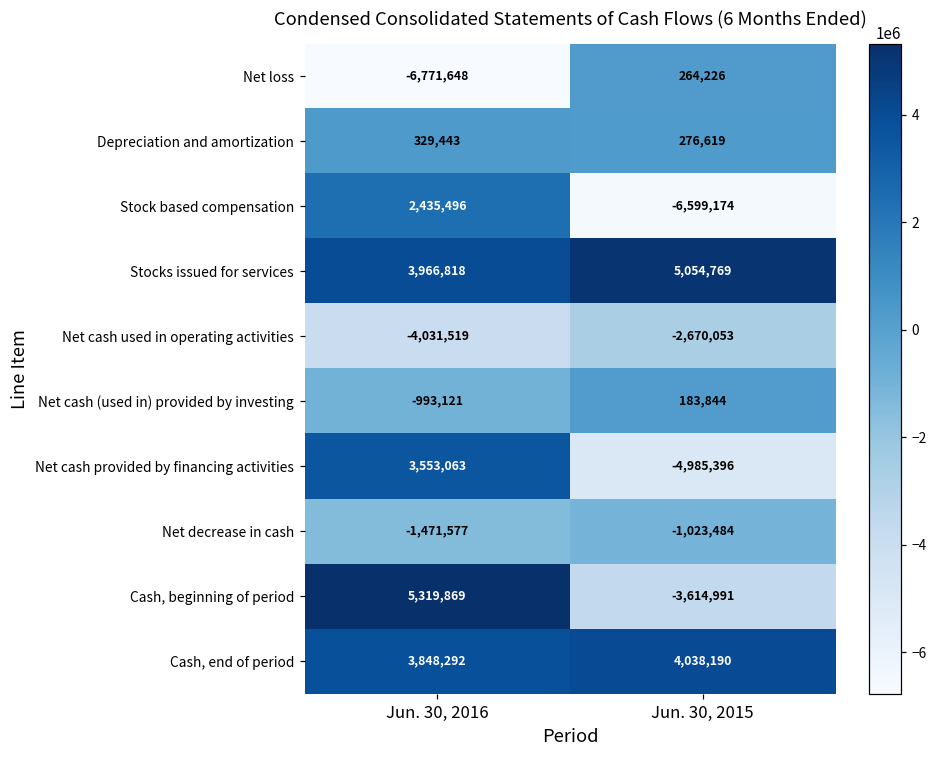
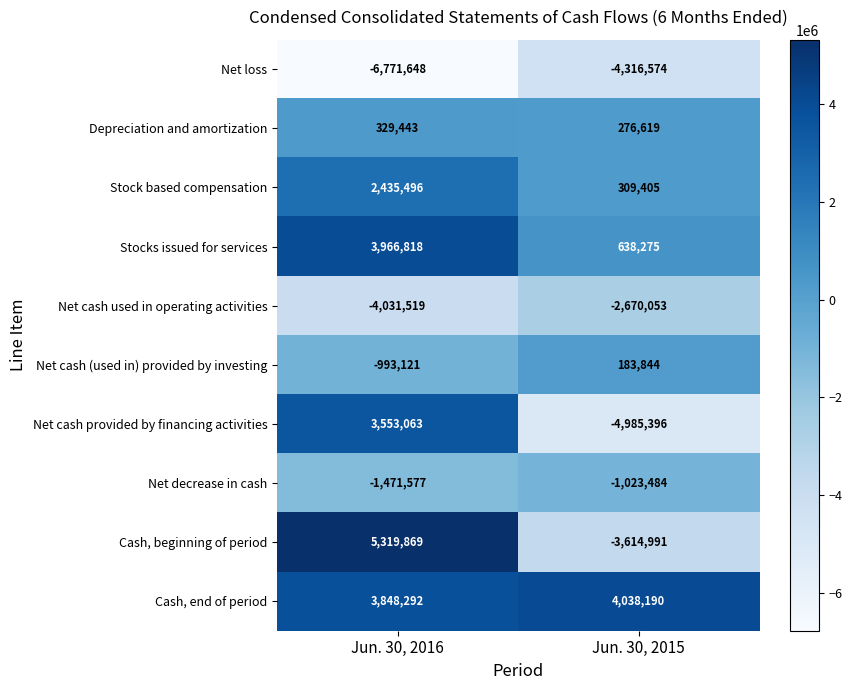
  {
    "Net loss": {
      "Jun. 30, 2016": "-6,771,648",
-     "Jun. 30, 2015": "264,226"
+     "Jun. 30, 2015": "-4,316,574"
    },
    "Depreciation and amortization": {
      "Jun. 30, 2016": "329,443",
      "Jun. 30, 2015": "276,619"
    },
    "Stock based compensation": {
      "Jun. 30, 2016": "2,435,496",
-     "Jun. 30, 2015": "-6,599,174"
+     "Jun. 30, 2015": "309,405"
    },
    "Stocks issued for services": {
      "Jun. 30, 2016": "3,966,818",
-     "Jun. 30, 2015": "5,054,769"
+     "Jun. 30, 2015": "638,275"
    },
    "Net cash used in operating activities": {
      "Jun. 30, 2016": "-4,031,519",
      "Jun. 30, 2015": "-2,670,053"
    },
    "Net cash (used in) provided by investing": {
      "Jun. 30, 2016": "-993,121",
      "Jun. 30, 2015": "183,844"
    },
    "Net cash provided by financing activities": {
      "Jun. 30, 2016": "3,553,063",
      "Jun. 30, 2015": "-4,985,396"
    },
    "Net decrease in cash": {
      "Jun. 30, 2016": "-1,471,577",
      "Jun. 30, 2015": "-1,023,484"
    },
    "Cash, beginning of period": {
      "Jun. 30, 2016": "5,319,869",
      "Jun. 30, 2015": "-3,614,991"
    },
    "Cash, end of period": {
      "Jun. 30, 2016": "3,848,292",
      "Jun. 30, 2015": "4,038,190"
    }
  }
